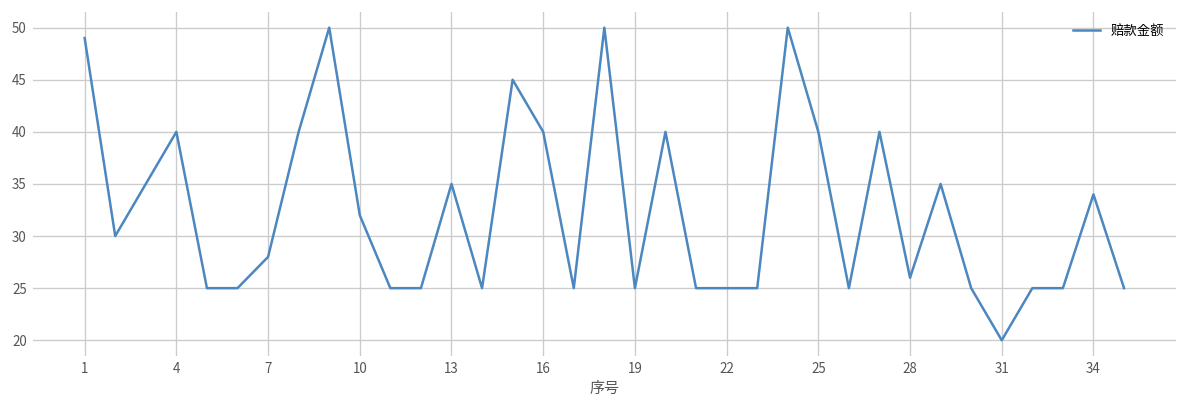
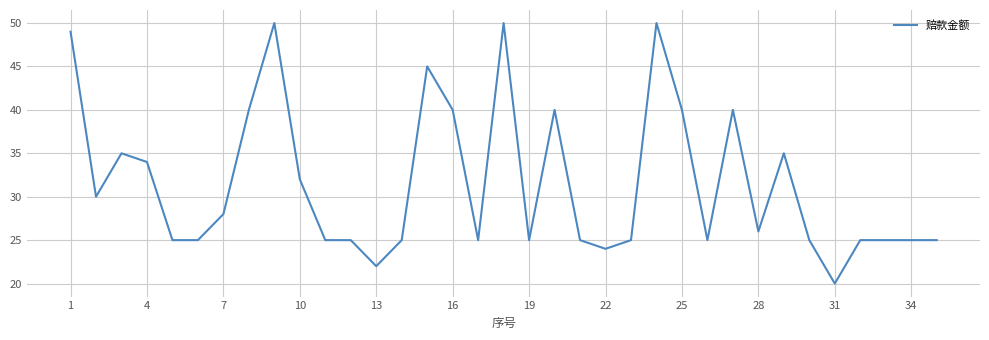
  {
    "1": 49,
-   "4": 40,
+   "4": 34,
    "7": 28,
    "10": 32,
-   "13": 35,
+   "13": 22,
    "16": 40,
    "19": 25,
-   "22": 25,
+   "22": 24,
    "25": 40,
    "28": 26,
    "31": 20,
-   "34": 34
+   "34": 25
  }
